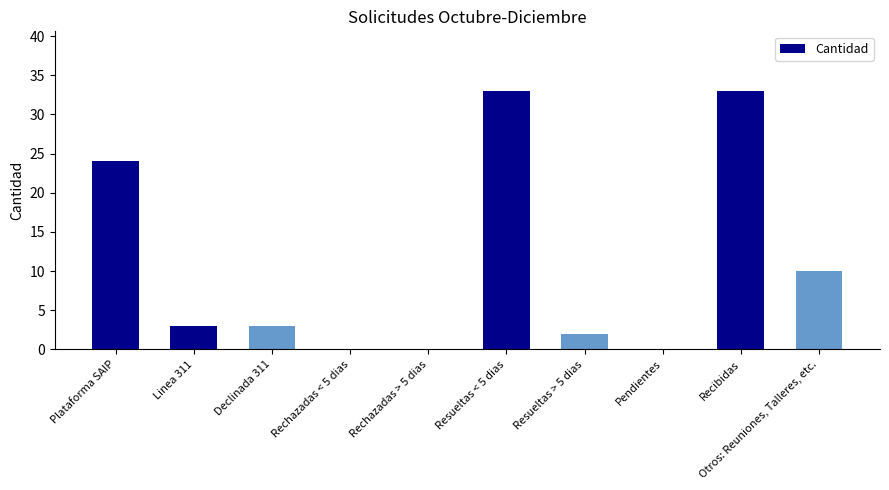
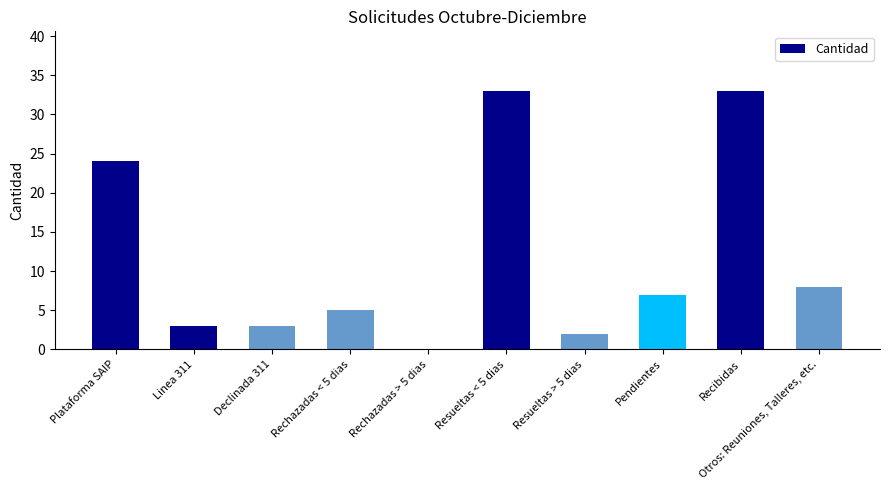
  {
    "Plataforma SAIP": 24,
    "Linea 311": 3,
    "Declinada 311": 3,
-   "Rechazadas < 5 dias": 0,
+   "Rechazadas < 5 dias": 5,
    "Rechazadas > 5 dias": 0,
    "Resueltas < 5 dias": 33,
    "Resueltas > 5 dias": 2,
-   "Pendientes": 0,
+   "Pendientes": 7,
    "Recibidas": 33,
-   "Otros: Reuniones, Talleres, etc.": 10
+   "Otros: Reuniones, Talleres, etc.": 8
  }
